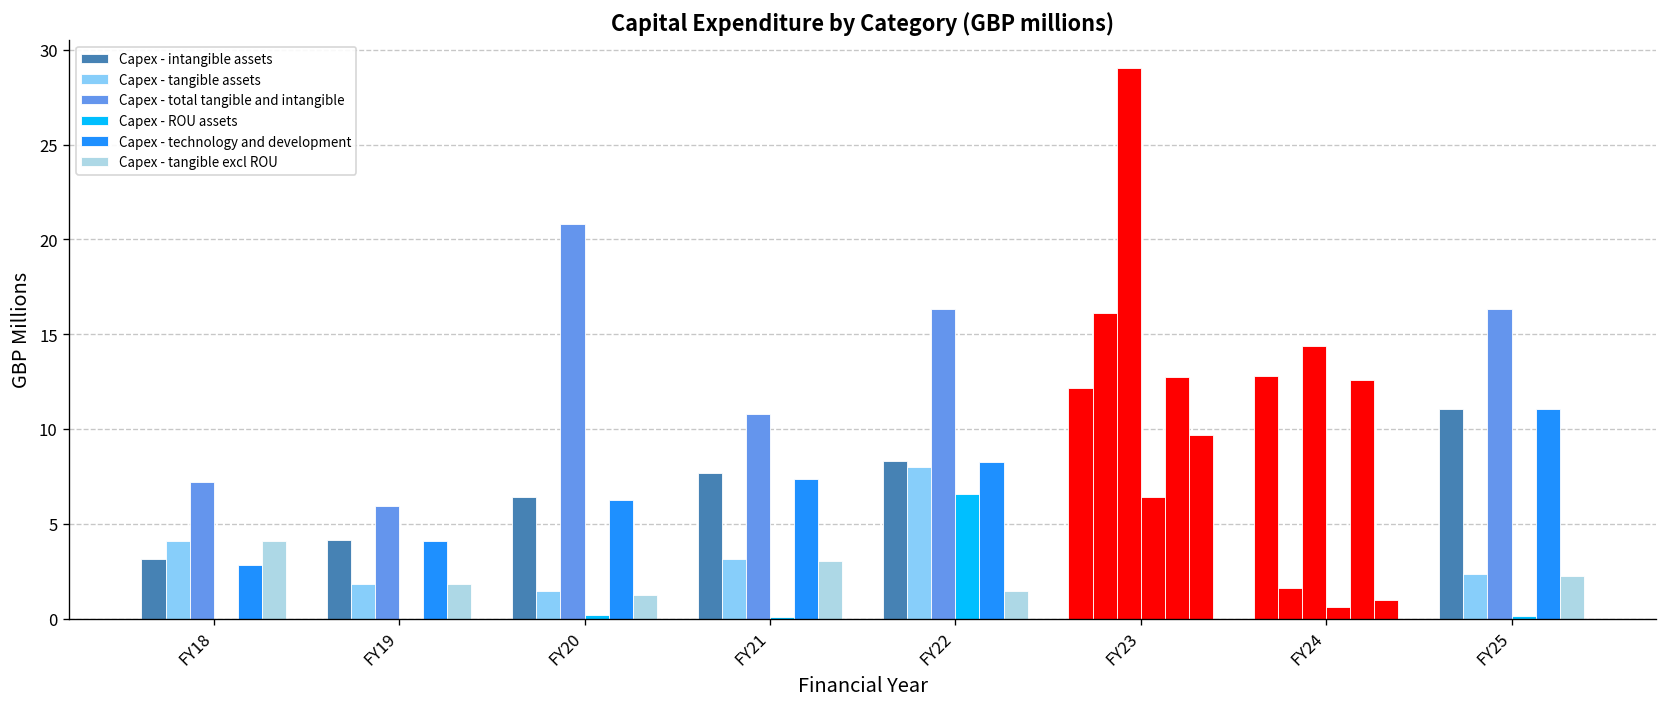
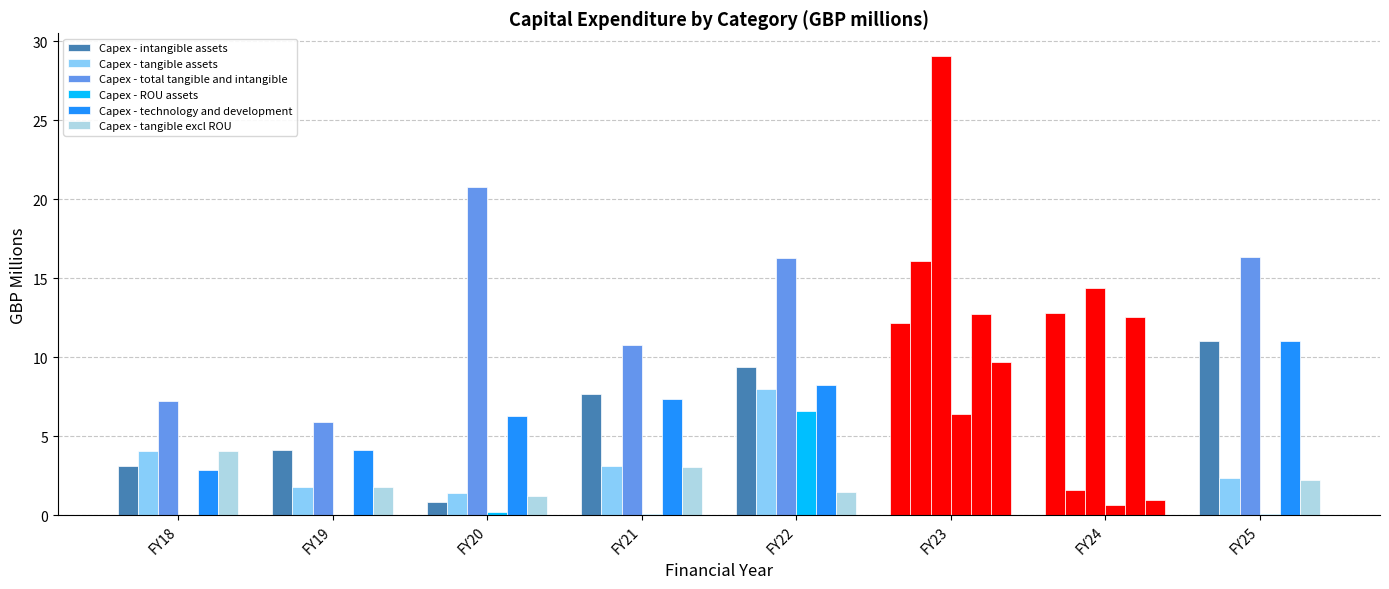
  {
    "Capex - intangible assets": {
      "FY18": 3.1,
      "FY19": 4.1,
-     "FY20": 6.4,
+     "FY20": 0.8,
      "FY21": 7.7,
-     "FY22": 8.3,
+     "FY22": 9.4,
      "FY23": 12.1,
      "FY24": 12.8,
      "FY25": 11.1
    },
    "Capex - total tangible and intangible": {
      "FY18": 7.2,
      "FY19": 5.9,
      "FY20": 20.8,
      "FY21": 10.8,
      "FY22": 16.3,
      "FY23": 29.1,
      "FY24": 14.4,
      "FY25": 16.3
    }
  }
